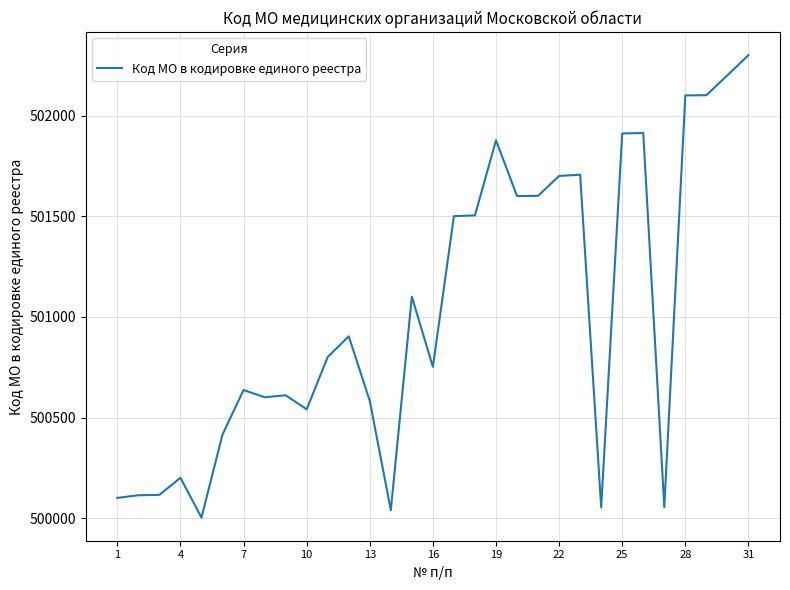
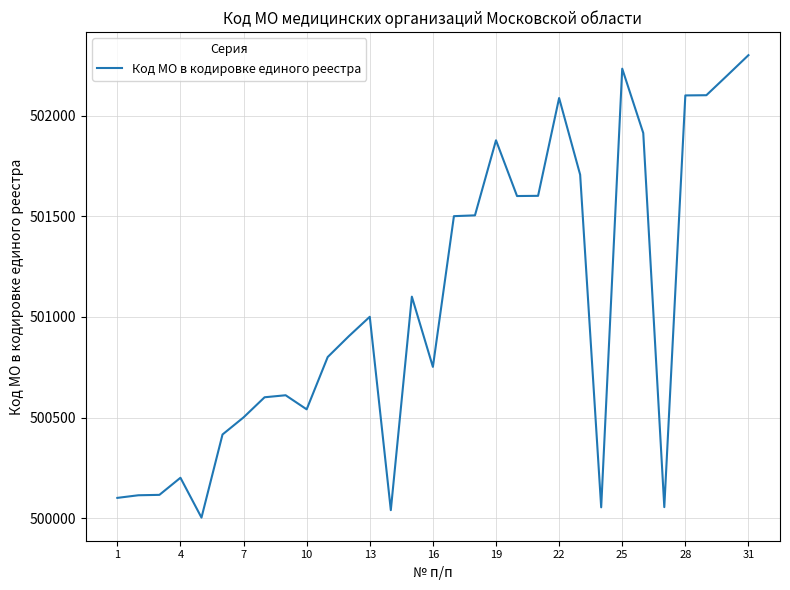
  {
    "1": 500100,
    "4": 500200,
-   "7": 500640,
+   "7": 500500,
    "10": 500540,
-   "13": 500580,
+   "13": 501000,
    "16": 500750,
    "19": 501880,
-   "22": 501700,
-   "25": 501910,
+   "22": 502090,
+   "25": 502230,
    "28": 502100,
    "31": 502300
  }
